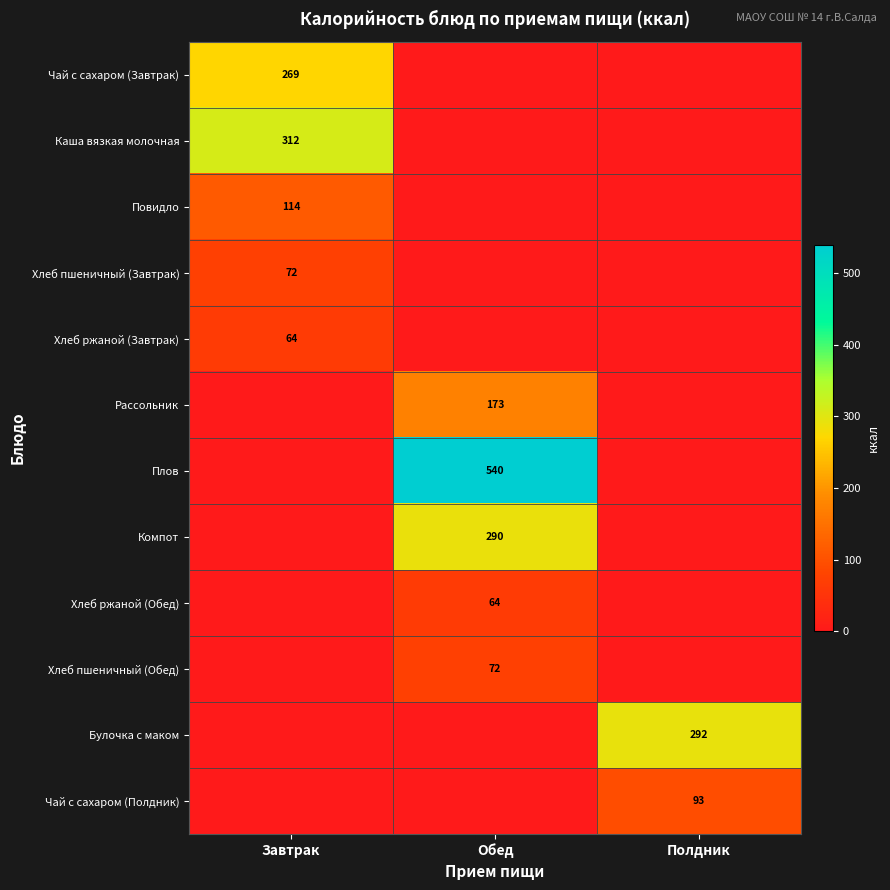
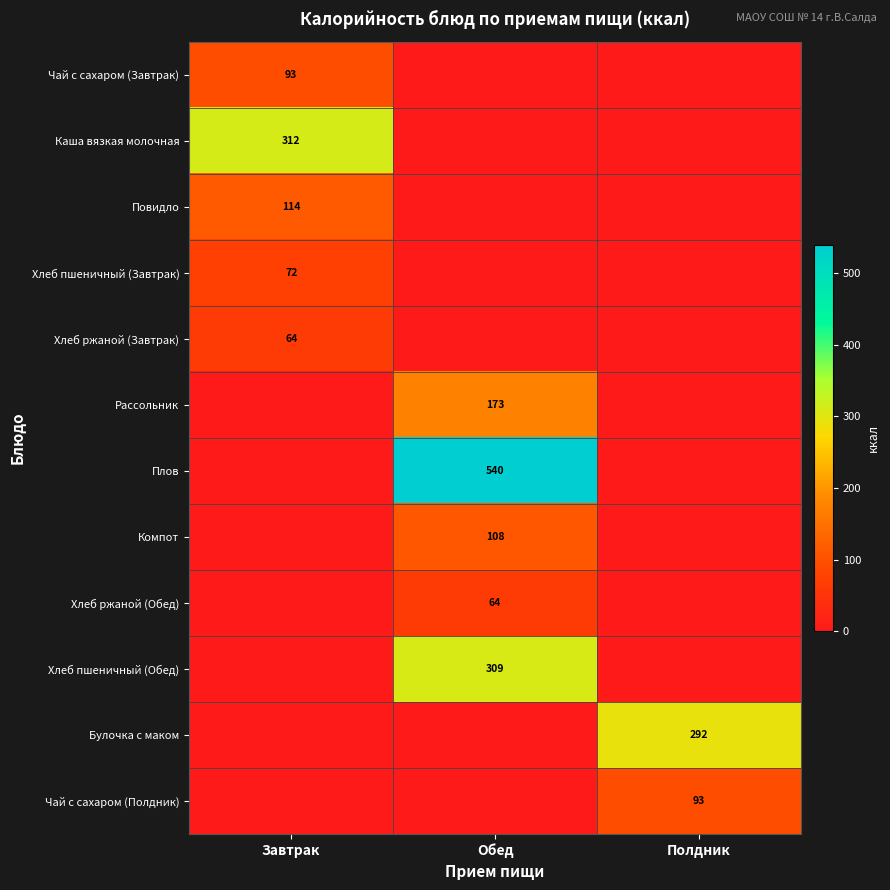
  {
    "Чай с сахаром (Завтрак)": {
-     "Завтрак": 269
+     "Завтрак": 93
    },
    "Каша вязкая молочная": {
      "Завтрак": 312
    },
    "Повидло": {
      "Завтрак": 114
    },
    "Хлеб пшеничный (Завтрак)": {
      "Завтрак": 72
    },
    "Хлеб ржаной (Завтрак)": {
      "Завтрак": 64
    },
    "Рассольник": {
      "Обед": 173
    },
    "Плов": {
      "Обед": 540
    },
    "Компот": {
-     "Обед": 290
+     "Обед": 108
    },
    "Хлеб ржаной (Обед)": {
      "Обед": 64
    },
    "Хлеб пшеничный (Обед)": {
-     "Обед": 72
+     "Обед": 309
    },
    "Булочка с маком": {
      "Полдник": 292
    },
    "Чай с сахаром (Полдник)": {
      "Полдник": 93
    }
  }
